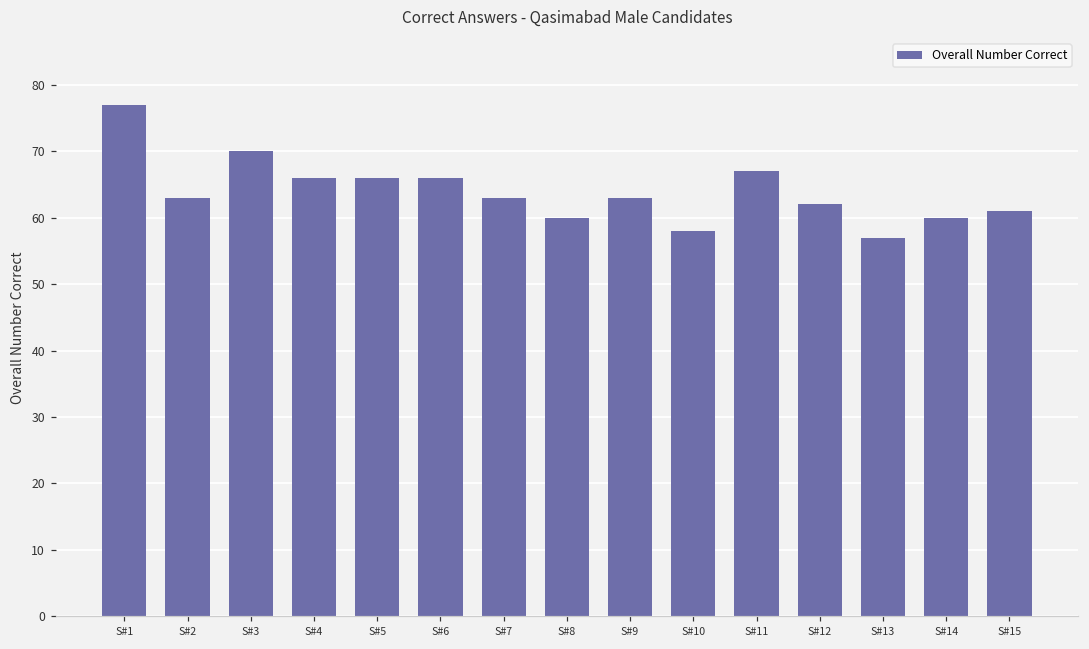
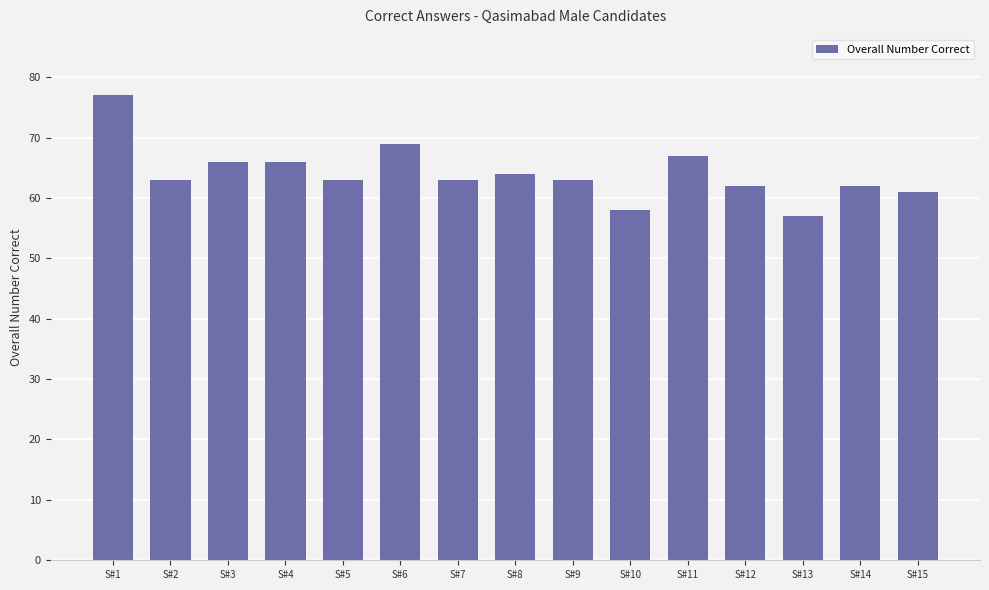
  {
    "S#1": 77,
    "S#2": 63,
-   "S#3": 70,
+   "S#3": 66,
    "S#4": 66,
-   "S#5": 66,
-   "S#6": 66,
+   "S#5": 63,
+   "S#6": 69,
    "S#7": 63,
-   "S#8": 60,
+   "S#8": 64,
    "S#9": 63,
    "S#10": 58,
    "S#11": 67,
    "S#12": 62,
    "S#13": 57,
-   "S#14": 60,
+   "S#14": 62,
    "S#15": 61
  }
